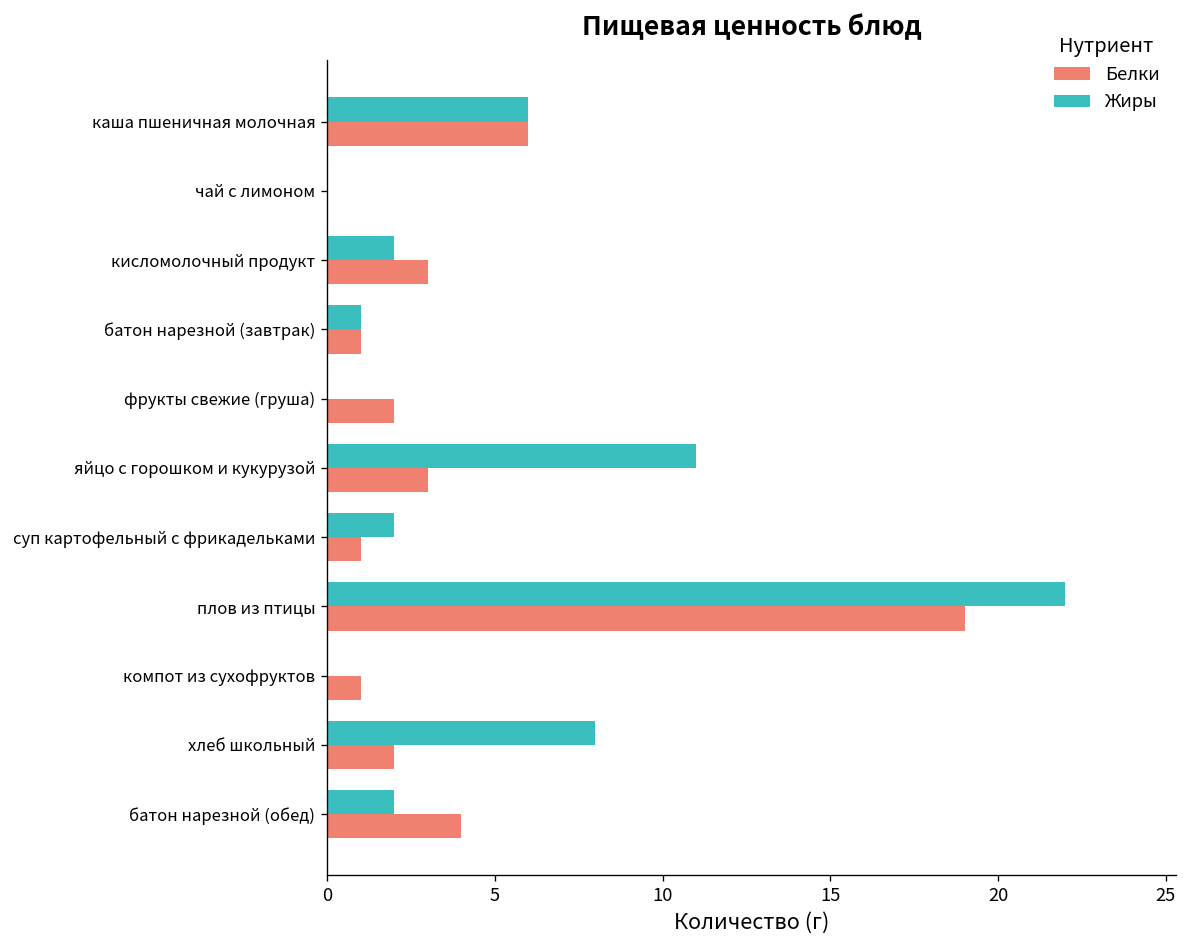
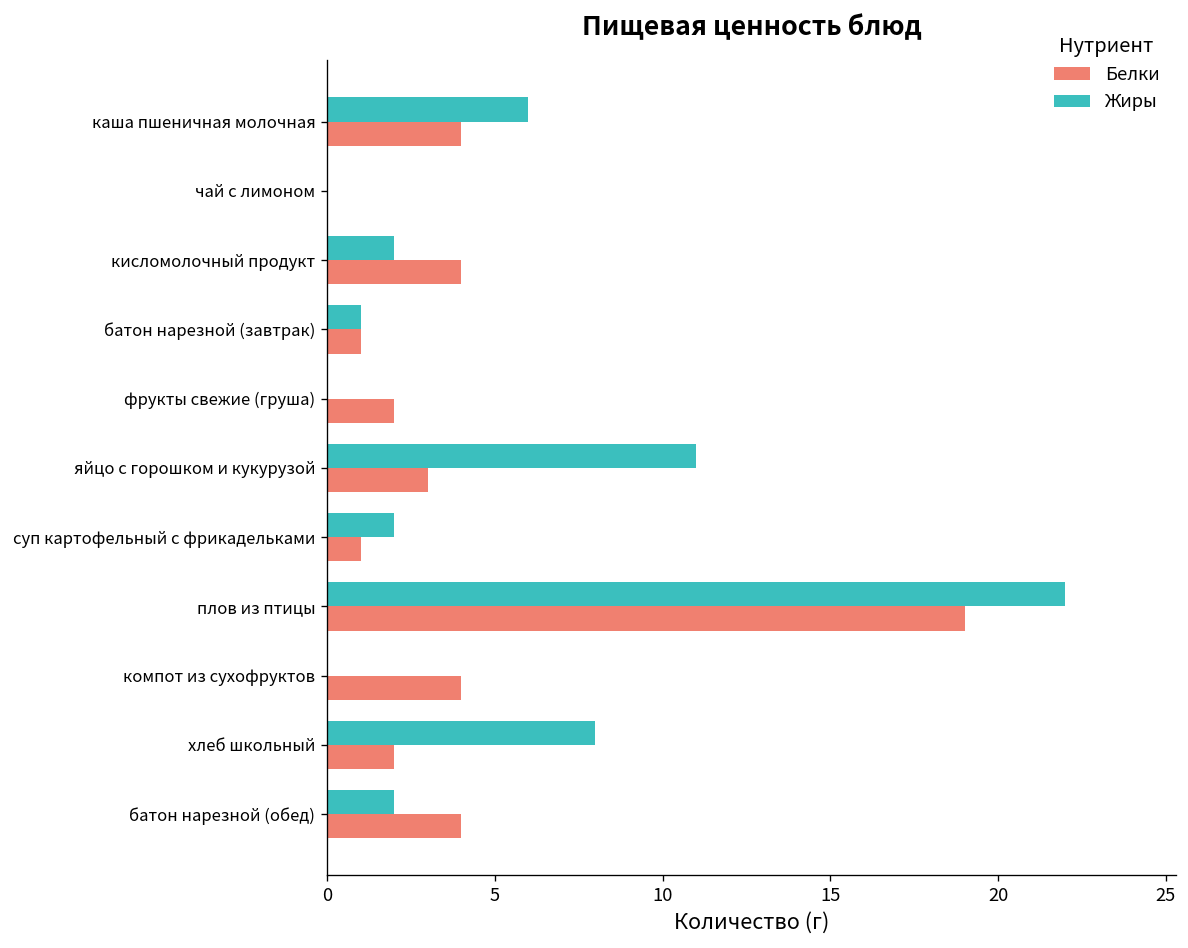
  {
    "Белки": {
-     "каша пшеничная молочная": 6,
+     "каша пшеничная молочная": 4,
      "чай с лимоном": 0,
-     "кисломолочный продукт": 3,
+     "кисломолочный продукт": 4,
      "батон нарезной (завтрак)": 1,
      "фрукты свежие (груша)": 2,
      "яйцо с горошком и кукурузой": 3,
      "суп картофельный с фрикадельками": 1,
      "плов из птицы": 19,
-     "компот из сухофруктов": 1,
+     "компот из сухофруктов": 4,
      "хлеб школьный": 2,
      "батон нарезной (обед)": 4
    },
    "Жиры": {
      "каша пшеничная молочная": 6,
      "чай с лимоном": 0,
      "кисломолочный продукт": 2,
      "батон нарезной (завтрак)": 1,
      "фрукты свежие (груша)": 0,
      "яйцо с горошком и кукурузой": 11,
      "суп картофельный с фрикадельками": 2,
      "плов из птицы": 22,
      "компот из сухофруктов": 0,
      "хлеб школьный": 8,
      "батон нарезной (обед)": 2
    }
  }
